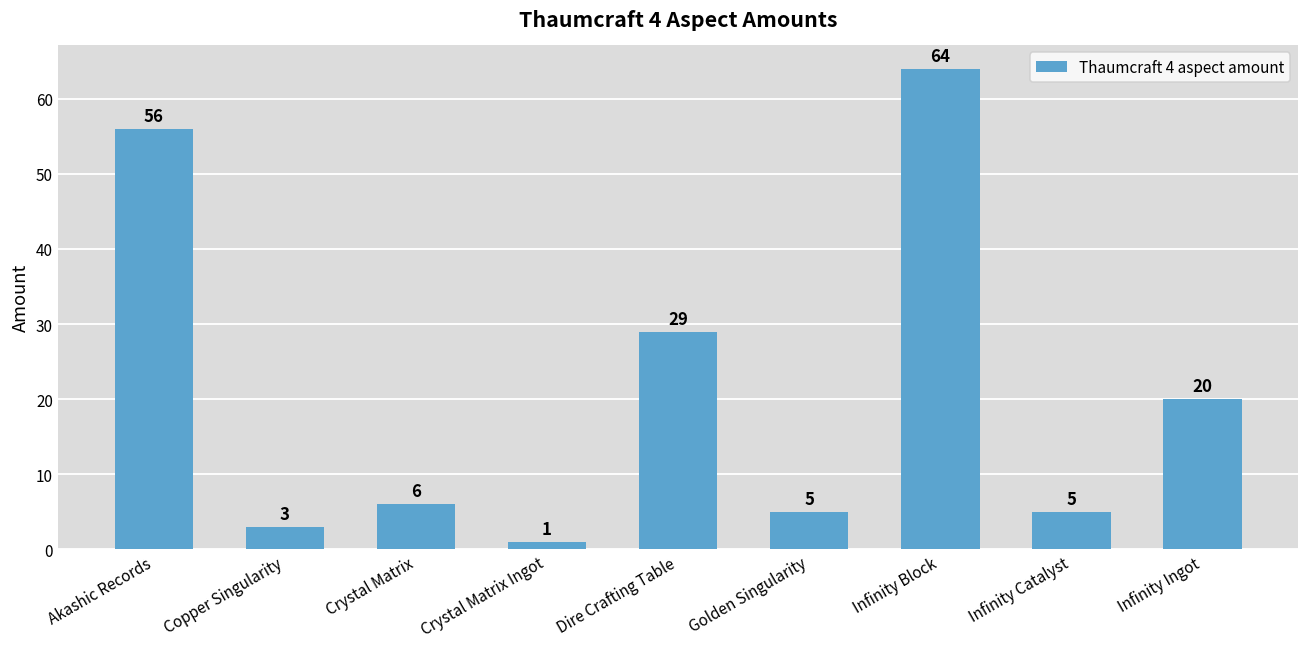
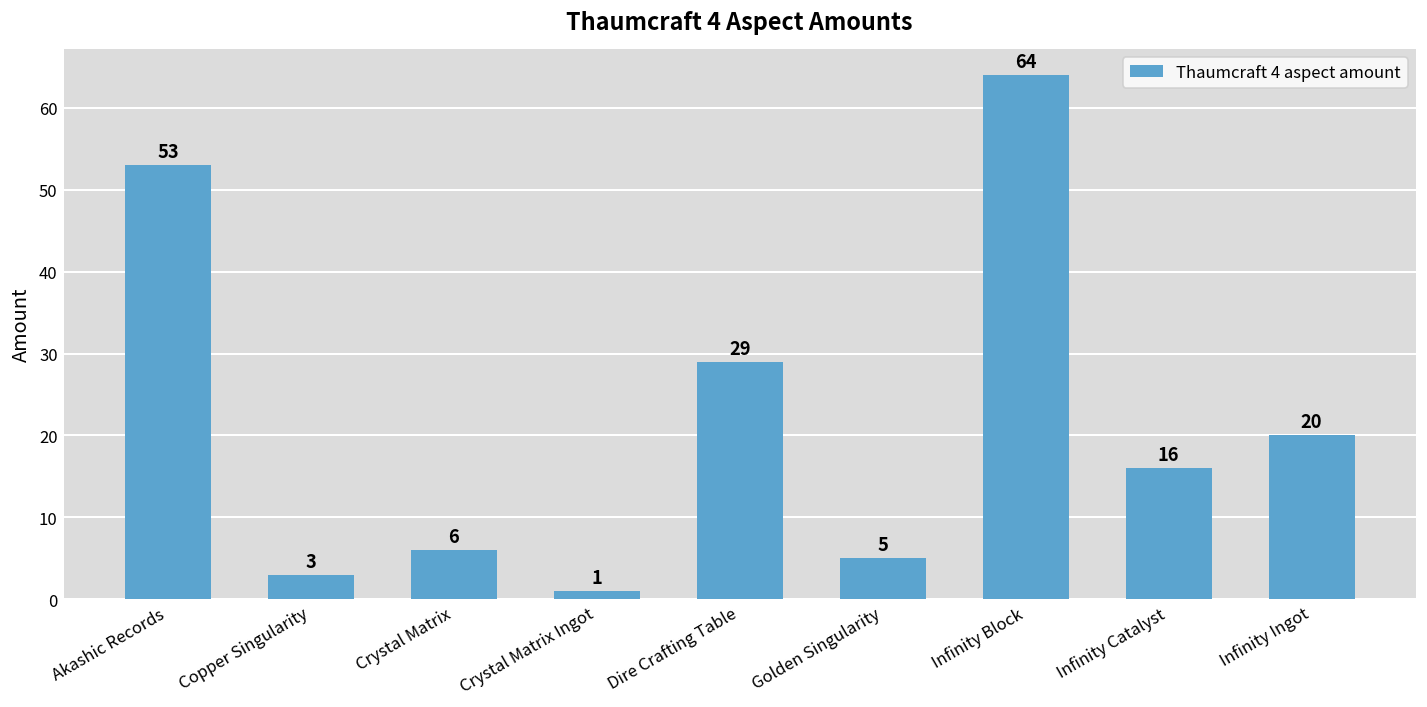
  {
-   "Akashic Records": 56,
+   "Akashic Records": 53,
    "Copper Singularity": 3,
    "Crystal Matrix": 6,
    "Crystal Matrix Ingot": 1,
    "Dire Crafting Table": 29,
    "Golden Singularity": 5,
    "Infinity Block": 64,
-   "Infinity Catalyst": 5,
+   "Infinity Catalyst": 16,
    "Infinity Ingot": 20
  }
